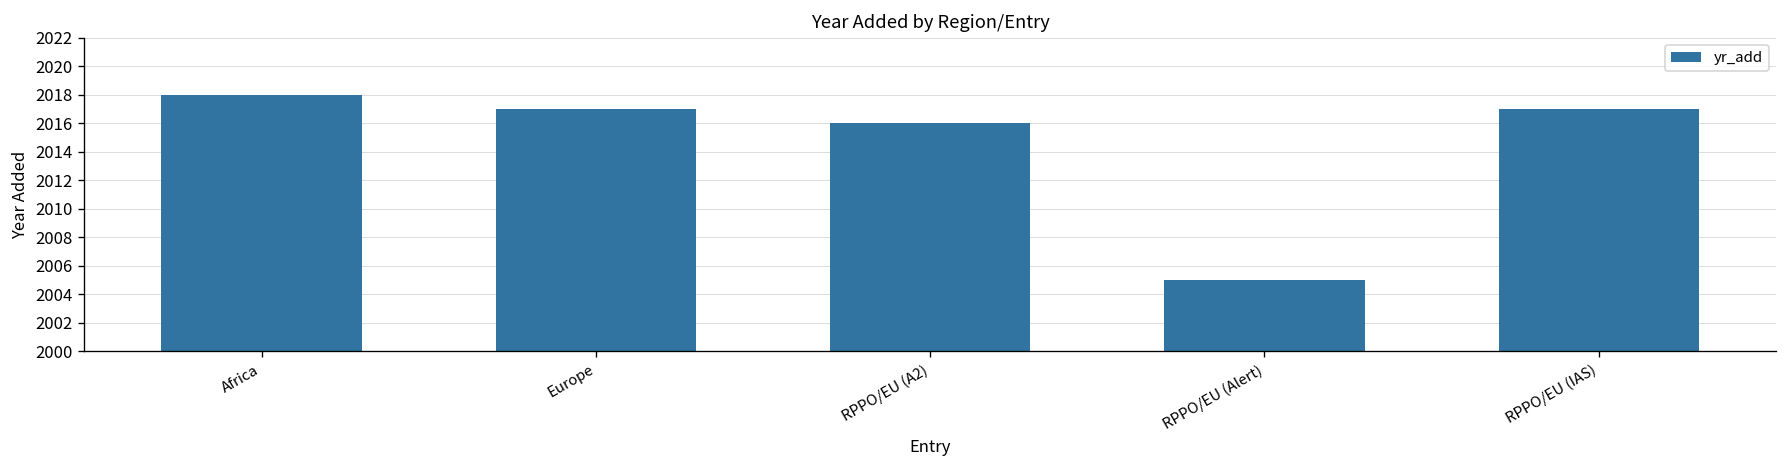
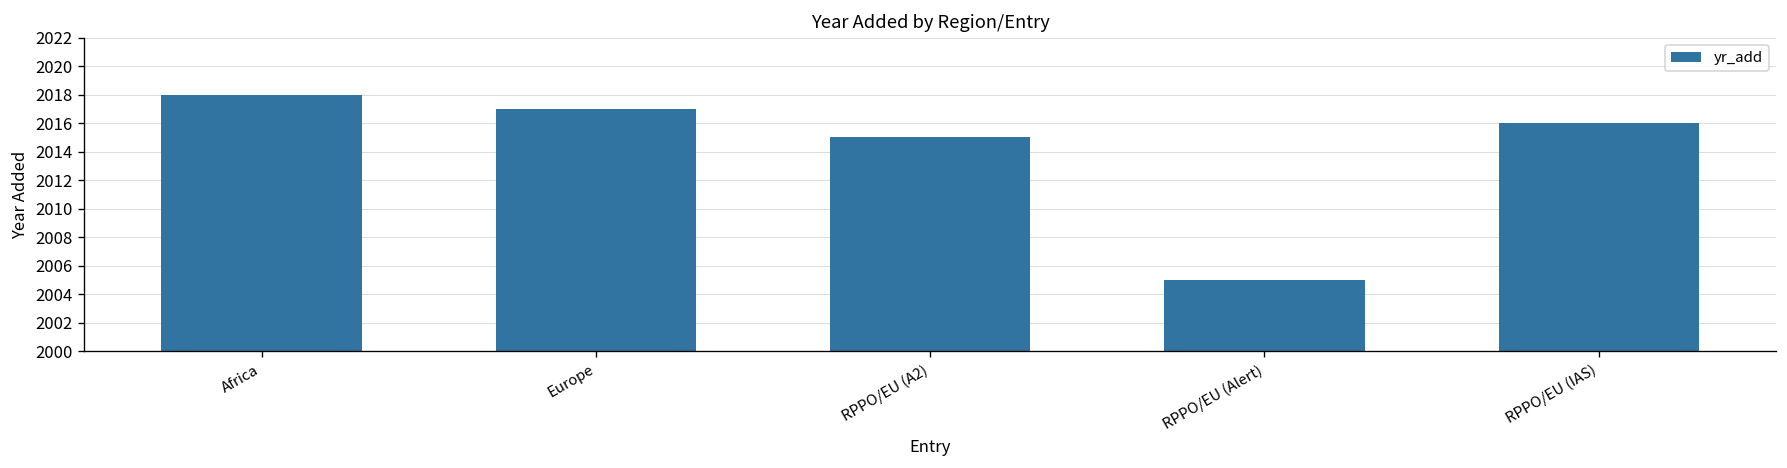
  {
    "Africa": 2018,
    "Europe": 2017,
-   "RPPO/EU (A2)": 2016,
+   "RPPO/EU (A2)": 2015,
    "RPPO/EU (Alert)": 2005,
-   "RPPO/EU (IAS)": 2017
+   "RPPO/EU (IAS)": 2016
  }
